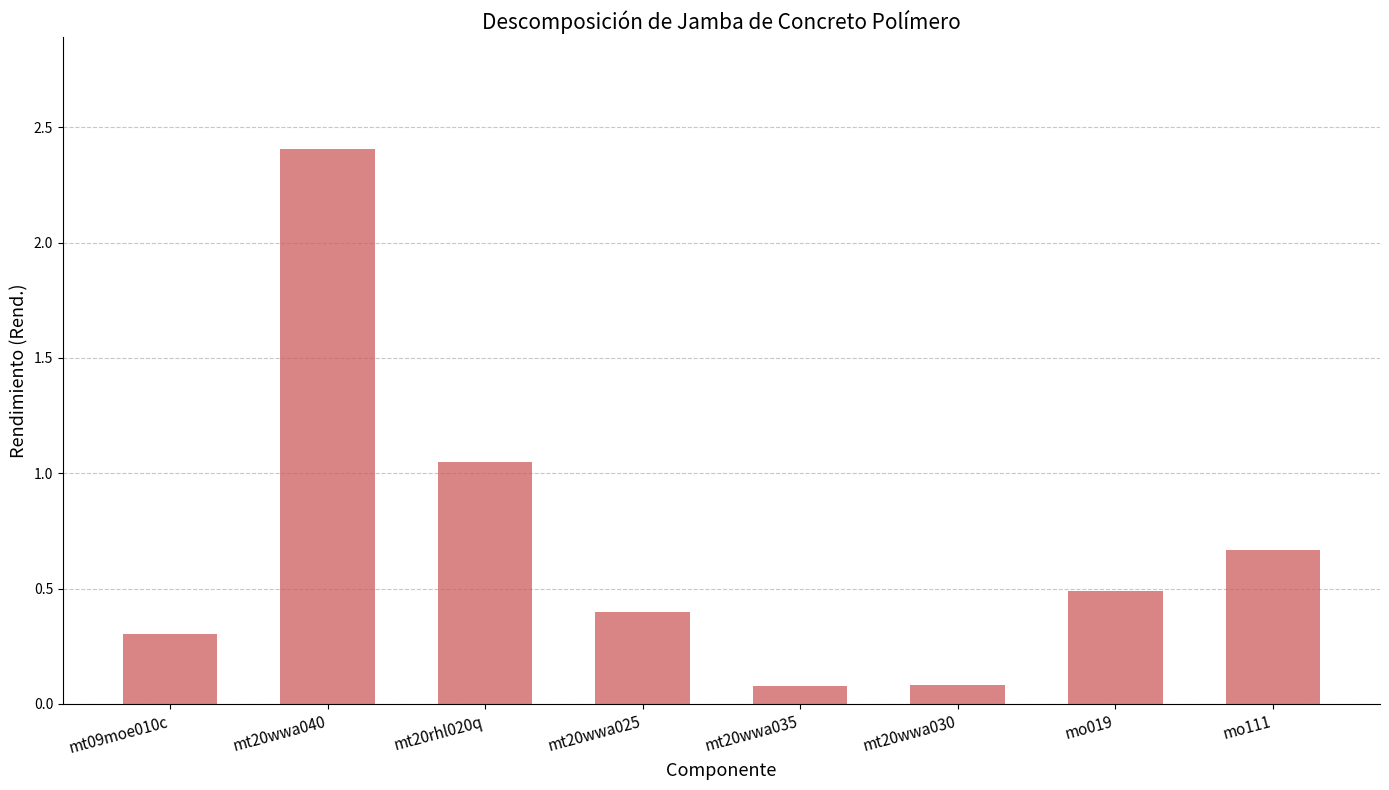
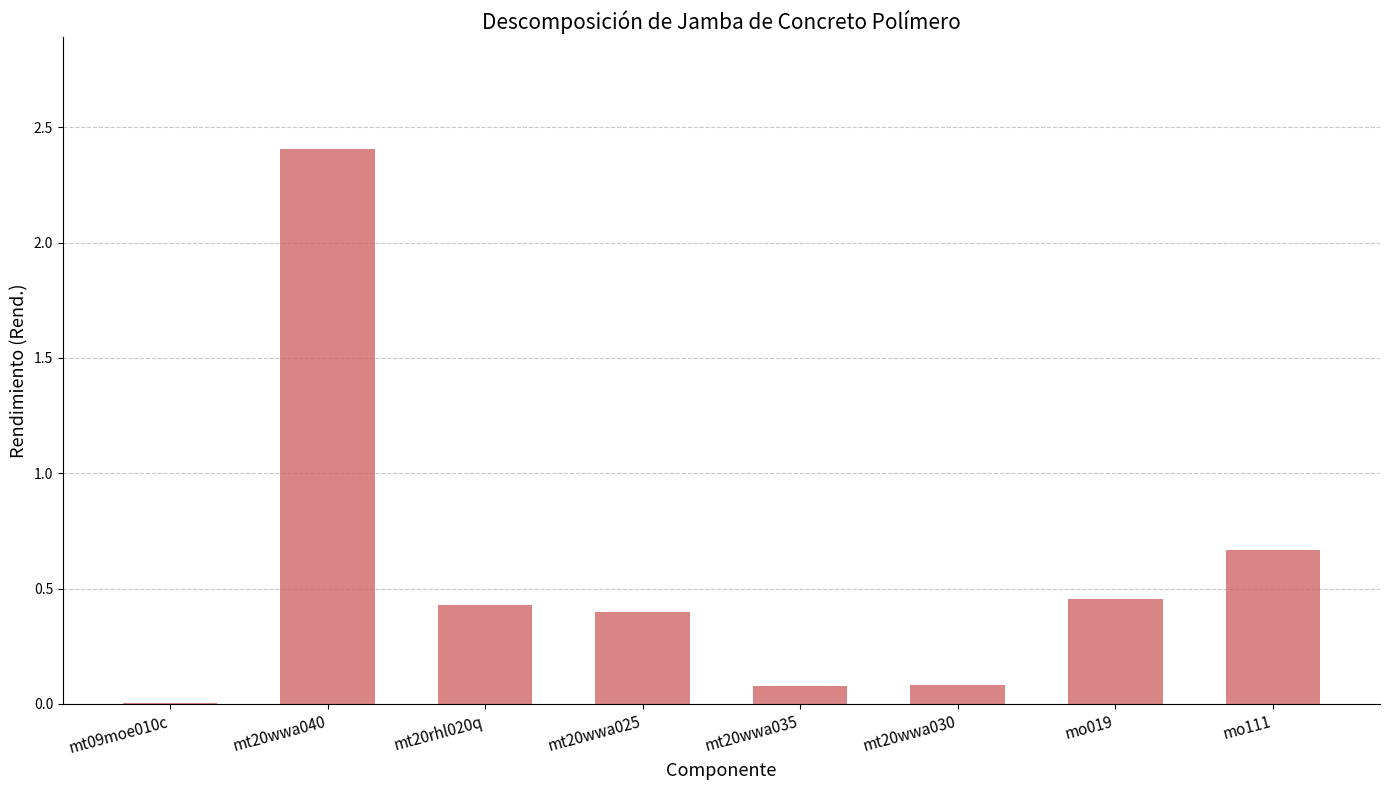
  {
-   "mt09moe010c": 0.30,
+   "mt09moe010c": 0.00,
    "mt20wwa040": 2.41,
-   "mt20rhl020q": 1.05,
+   "mt20rhl020q": 0.43,
    "mt20wwa025": 0.40,
    "mt20wwa035": 0.08,
    "mt20wwa030": 0.08,
-   "mo019": 0.49,
+   "mo019": 0.45,
    "mo111": 0.67
  }
